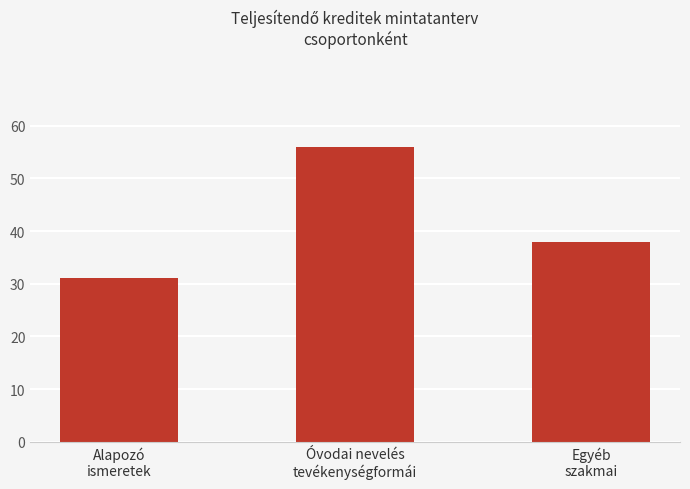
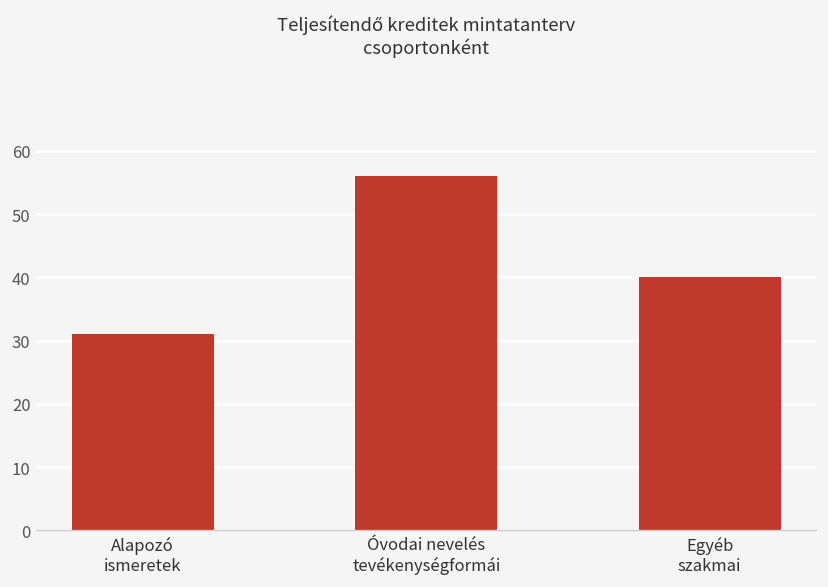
  {
    "Alapozó ismeretek": 31,
    "Óvodai nevelés tevékenységformái": 56,
-   "Egyéb szakmai": 38
+   "Egyéb szakmai": 40
  }
